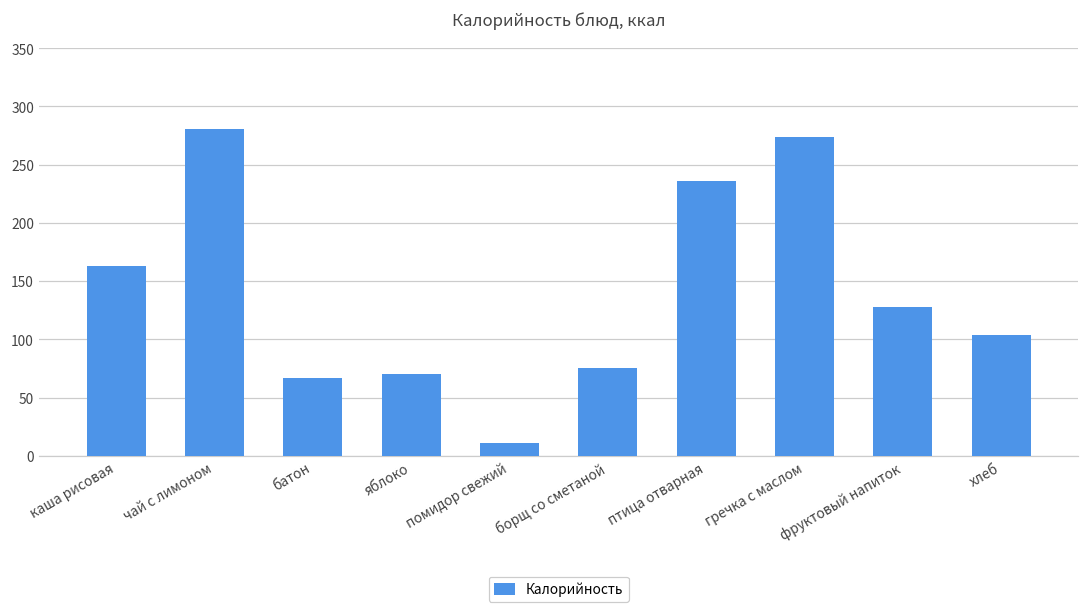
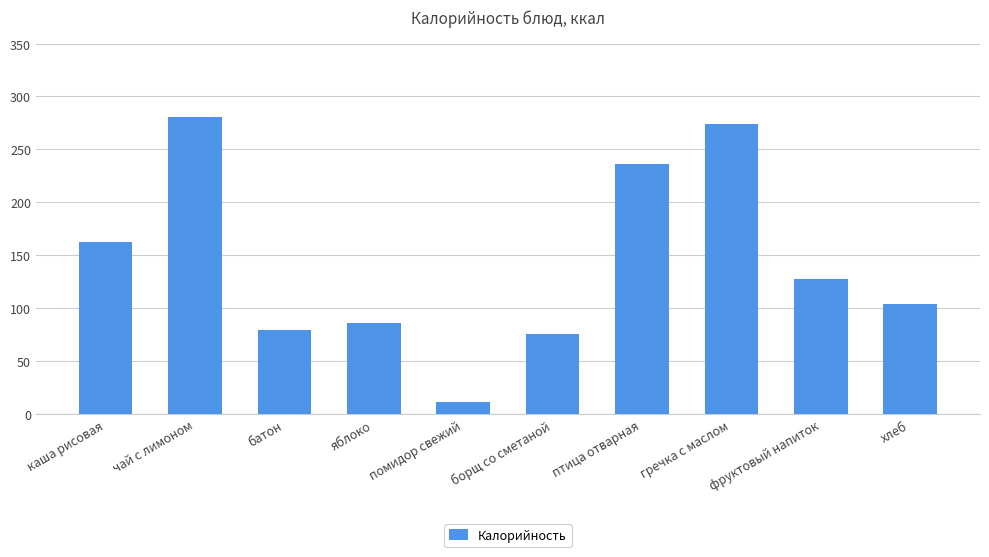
  {
    "каша рисовая": 163,
    "чай с лимоном": 281,
-   "батон": 67,
-   "яблоко": 70,
+   "батон": 79,
+   "яблоко": 86,
    "помидор свежий": 11,
    "борщ со сметаной": 76,
    "птица отварная": 236,
    "гречка с маслом": 274,
    "фруктовый напиток": 128,
    "хлеб": 104
  }
